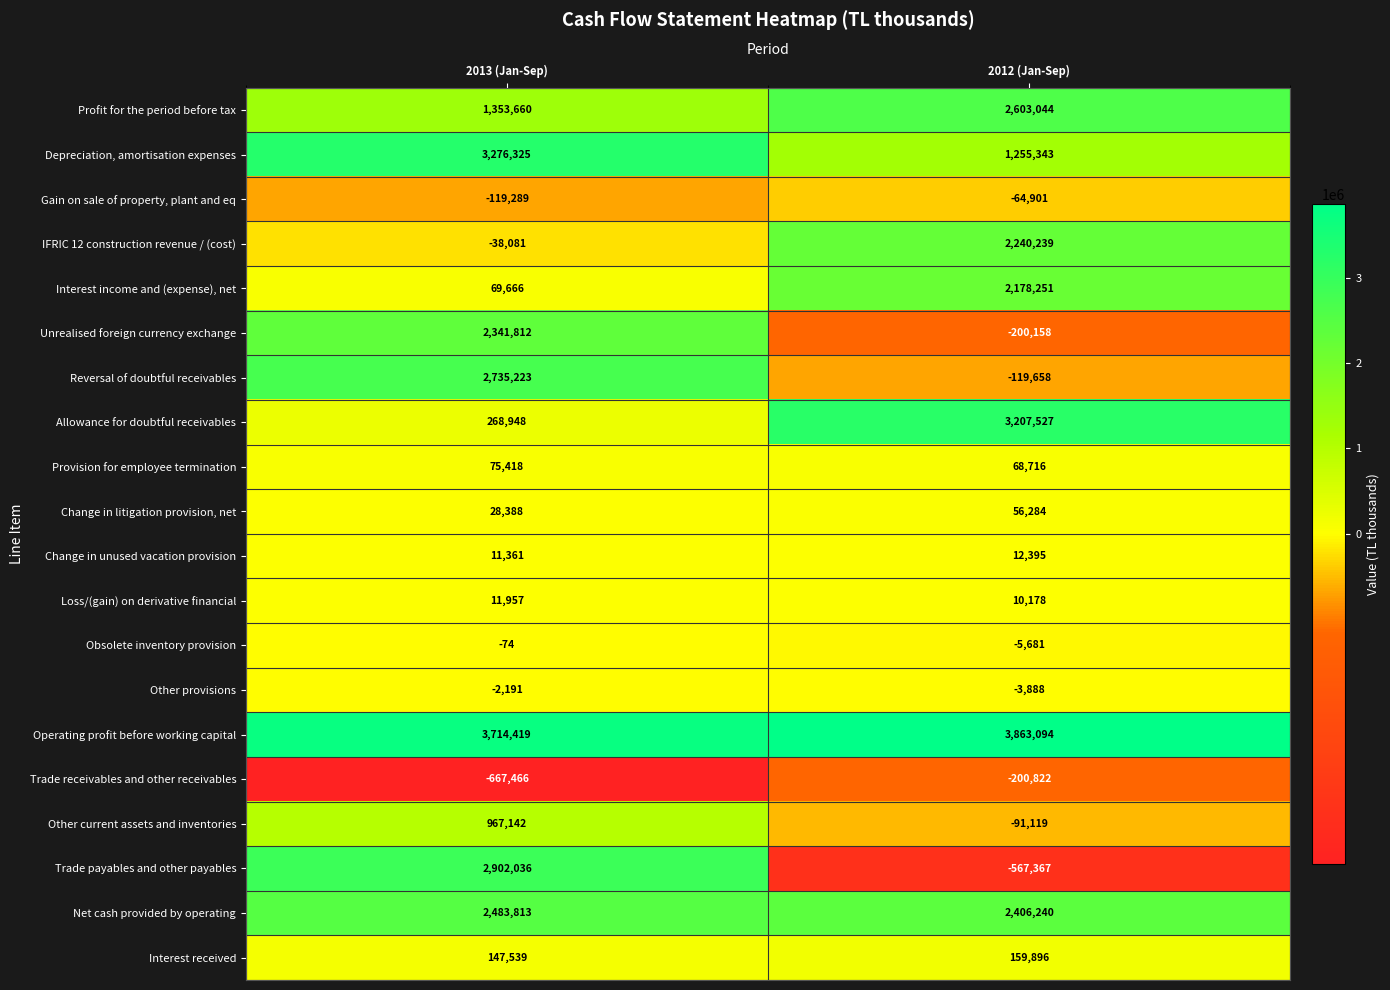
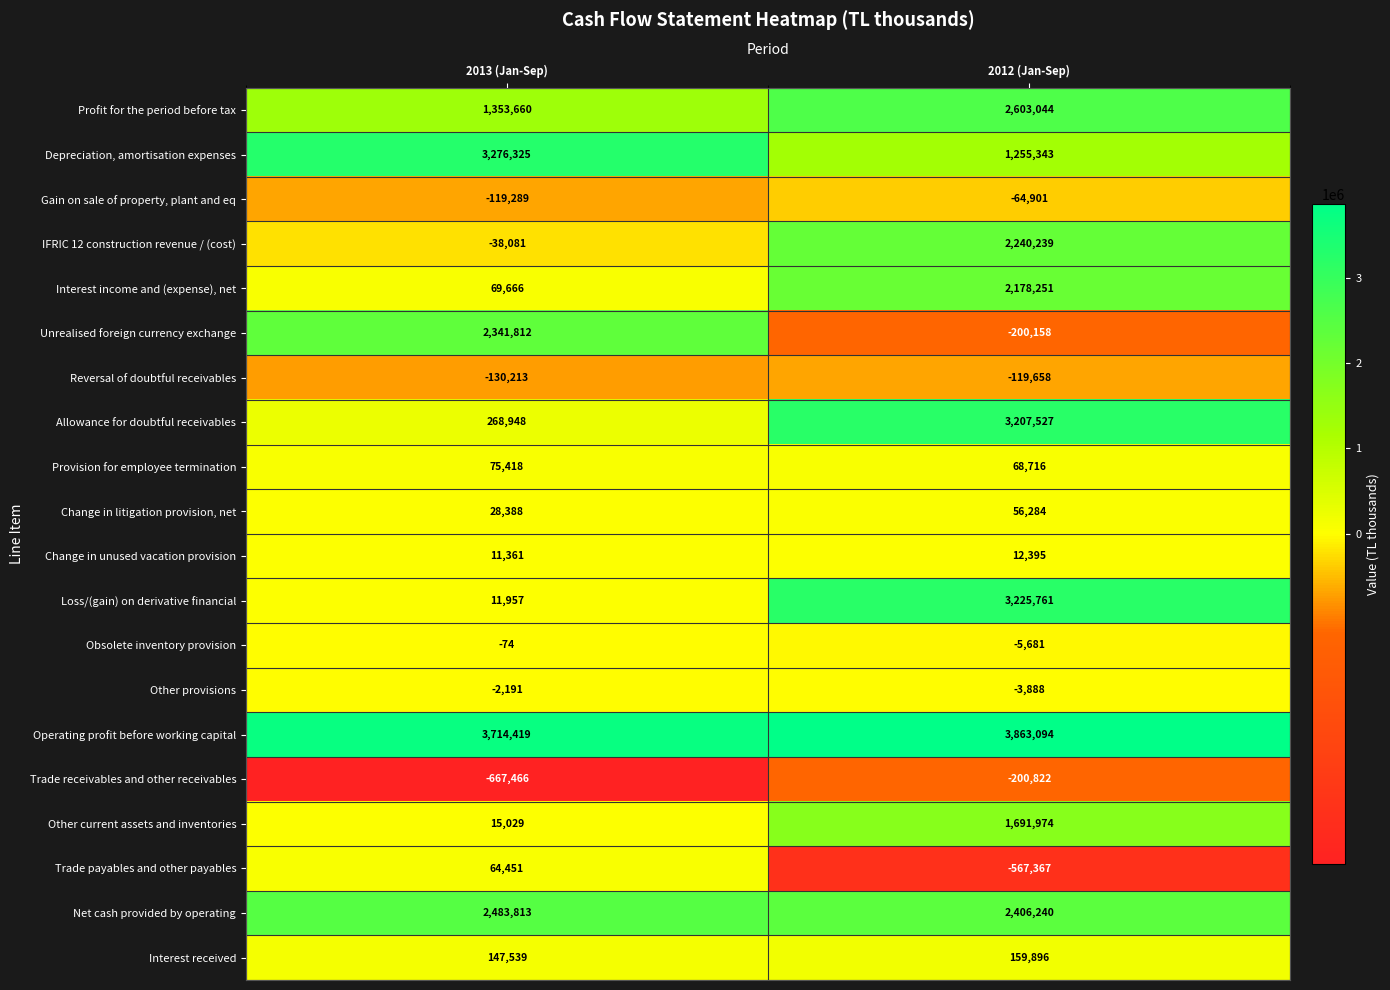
  {
    "Profit for the period before tax": {
      "2013 (Jan-Sep)": "1,353,660",
      "2012 (Jan-Sep)": "2,603,044"
    },
    "Depreciation, amortisation expenses": {
      "2013 (Jan-Sep)": "3,276,325",
      "2012 (Jan-Sep)": "1,255,343"
    },
    "Gain on sale of property, plant and eq": {
      "2013 (Jan-Sep)": "-119,289",
      "2012 (Jan-Sep)": "-64,901"
    },
    "IFRIC 12 construction revenue / (cost)": {
      "2013 (Jan-Sep)": "-38,081",
      "2012 (Jan-Sep)": "2,240,239"
    },
    "Interest income and (expense), net": {
      "2013 (Jan-Sep)": "69,666",
      "2012 (Jan-Sep)": "2,178,251"
    },
    "Unrealised foreign currency exchange": {
      "2013 (Jan-Sep)": "2,341,812",
      "2012 (Jan-Sep)": "-200,158"
    },
    "Reversal of doubtful receivables": {
-     "2013 (Jan-Sep)": "2,735,223",
+     "2013 (Jan-Sep)": "-130,213",
      "2012 (Jan-Sep)": "-119,658"
    },
    "Allowance for doubtful receivables": {
      "2013 (Jan-Sep)": "268,948",
      "2012 (Jan-Sep)": "3,207,527"
    },
    "Provision for employee termination": {
      "2013 (Jan-Sep)": "75,418",
      "2012 (Jan-Sep)": "68,716"
    },
    "Change in litigation provision, net": {
      "2013 (Jan-Sep)": "28,388",
      "2012 (Jan-Sep)": "56,284"
    },
    "Change in unused vacation provision": {
      "2013 (Jan-Sep)": "11,361",
      "2012 (Jan-Sep)": "12,395"
    },
    "Loss/(gain) on derivative financial": {
      "2013 (Jan-Sep)": "11,957",
-     "2012 (Jan-Sep)": "10,178"
+     "2012 (Jan-Sep)": "3,225,761"
    },
    "Obsolete inventory provision": {
      "2013 (Jan-Sep)": "-74",
      "2012 (Jan-Sep)": "-5,681"
    },
    "Other provisions": {
      "2013 (Jan-Sep)": "-2,191",
      "2012 (Jan-Sep)": "-3,888"
    },
    "Operating profit before working capital": {
      "2013 (Jan-Sep)": "3,714,419",
      "2012 (Jan-Sep)": "3,863,094"
    },
    "Trade receivables and other receivables": {
      "2013 (Jan-Sep)": "-667,466",
      "2012 (Jan-Sep)": "-200,822"
    },
    "Other current assets and inventories": {
-     "2013 (Jan-Sep)": "967,142",
-     "2012 (Jan-Sep)": "-91,119"
+     "2013 (Jan-Sep)": "15,029",
+     "2012 (Jan-Sep)": "1,691,974"
    },
    "Trade payables and other payables": {
-     "2013 (Jan-Sep)": "2,902,036",
+     "2013 (Jan-Sep)": "64,451",
      "2012 (Jan-Sep)": "-567,367"
    },
    "Net cash provided by operating": {
      "2013 (Jan-Sep)": "2,483,813",
      "2012 (Jan-Sep)": "2,406,240"
    },
    "Interest received": {
      "2013 (Jan-Sep)": "147,539",
      "2012 (Jan-Sep)": "159,896"
    }
  }
